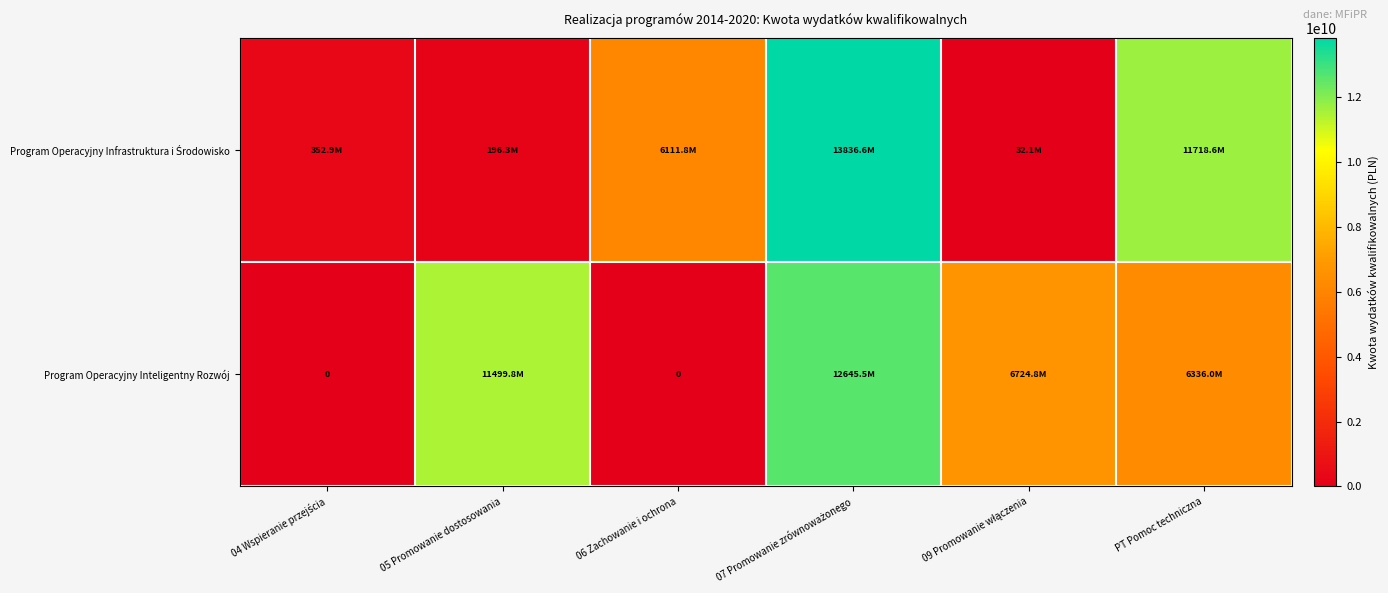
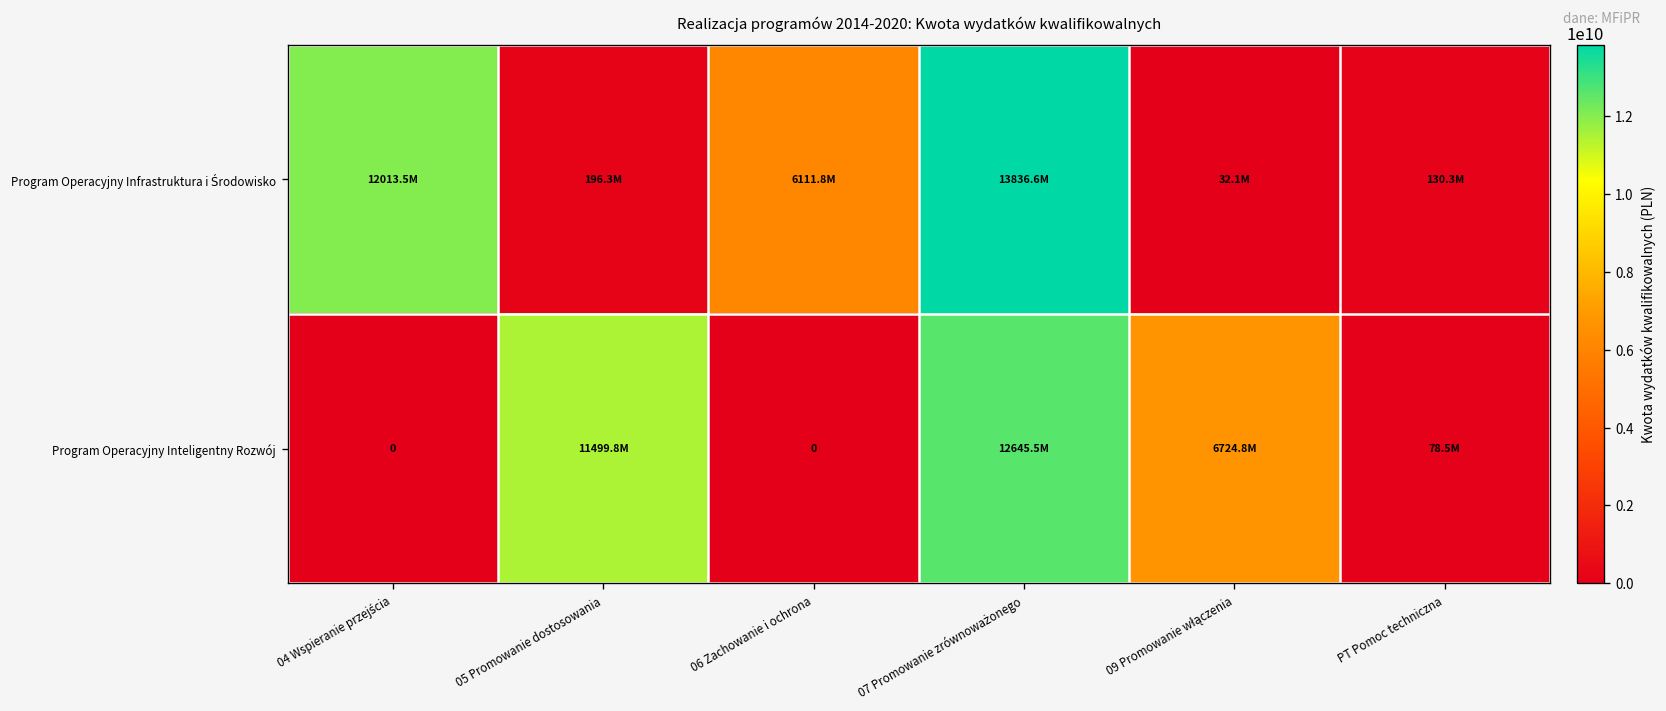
  {
    "Program Operacyjny Infrastruktura i Środowisko": {
-     "04 Wspieranie przejścia": "352.9M",
+     "04 Wspieranie przejścia": "12013.5M",
      "05 Promowanie dostosowania": "196.3M",
      "06 Zachowanie i ochrona": "6111.8M",
      "07 Promowanie zrównoważonego": "13836.6M",
      "09 Promowanie włączenia": "32.1M",
-     "PT Pomoc techniczna": "11718.6M"
+     "PT Pomoc techniczna": "130.3M"
    },
    "Program Operacyjny Inteligentny Rozwój": {
      "04 Wspieranie przejścia": "0",
      "05 Promowanie dostosowania": "11499.8M",
      "06 Zachowanie i ochrona": "0",
      "07 Promowanie zrównoważonego": "12645.5M",
      "09 Promowanie włączenia": "6724.8M",
-     "PT Pomoc techniczna": "6336.0M"
+     "PT Pomoc techniczna": "78.5M"
    }
  }
